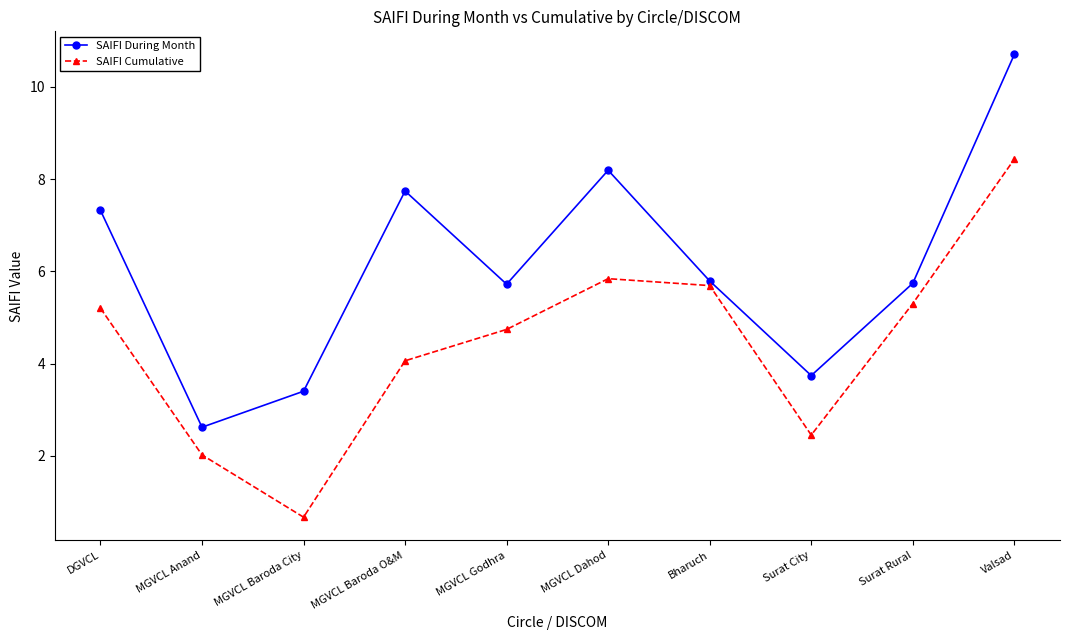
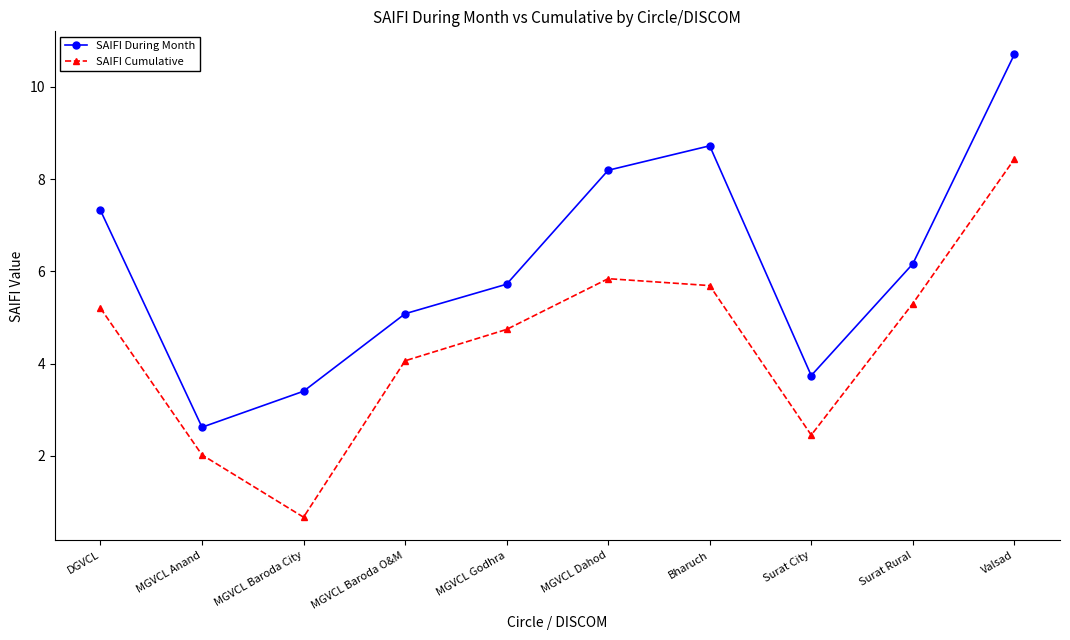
  {
    "SAIFI During Month": {
      "DGVCL": 7.3,
      "MGVCL Anand": 2.6,
      "MGVCL Baroda City": 3.4,
-     "MGVCL Baroda O&M": 7.7,
+     "MGVCL Baroda O&M": 5.1,
      "MGVCL Godhra": 5.7,
      "MGVCL Dahod": 8.2,
-     "Bharuch": 5.8,
+     "Bharuch": 8.7,
      "Surat City": 3.7,
-     "Surat Rural": 5.7,
+     "Surat Rural": 6.2,
      "Valsad": 10.7
    },
    "SAIFI Cumulative": {
      "DGVCL": 5.2,
      "MGVCL Anand": 2.0,
      "MGVCL Baroda City": 0.7,
      "MGVCL Baroda O&M": 4.1,
      "MGVCL Godhra": 4.7,
      "MGVCL Dahod": 5.8,
      "Bharuch": 5.7,
      "Surat City": 2.5,
      "Surat Rural": 5.3,
      "Valsad": 8.4
    }
  }
